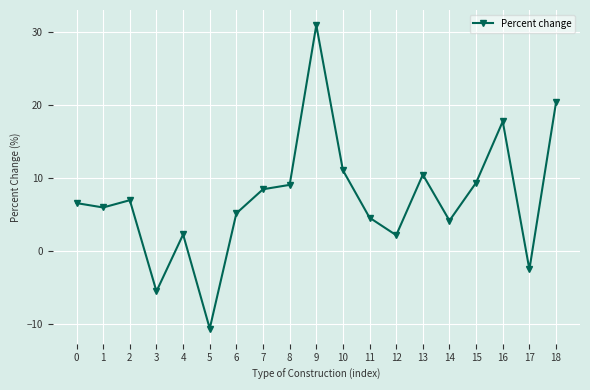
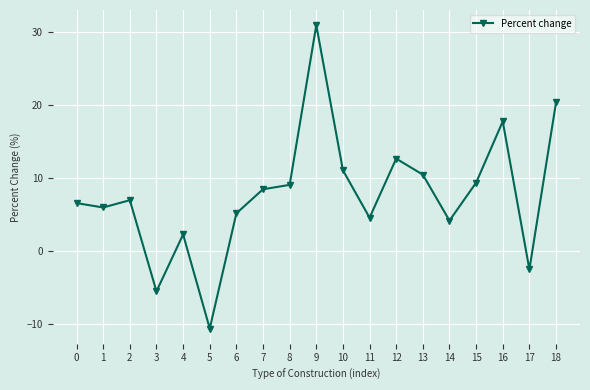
  {
    "0": 7,
    "1": 6,
    "2": 7,
    "3": -6,
    "4": 2,
    "5": -11,
    "6": 5,
    "7": 9,
    "8": 9,
    "9": 31,
    "10": 11,
    "11": 5,
-   "12": 2,
+   "12": 13,
    "13": 11,
    "14": 4,
    "15": 9,
    "16": 18,
    "17": -3,
    "18": 20
  }
